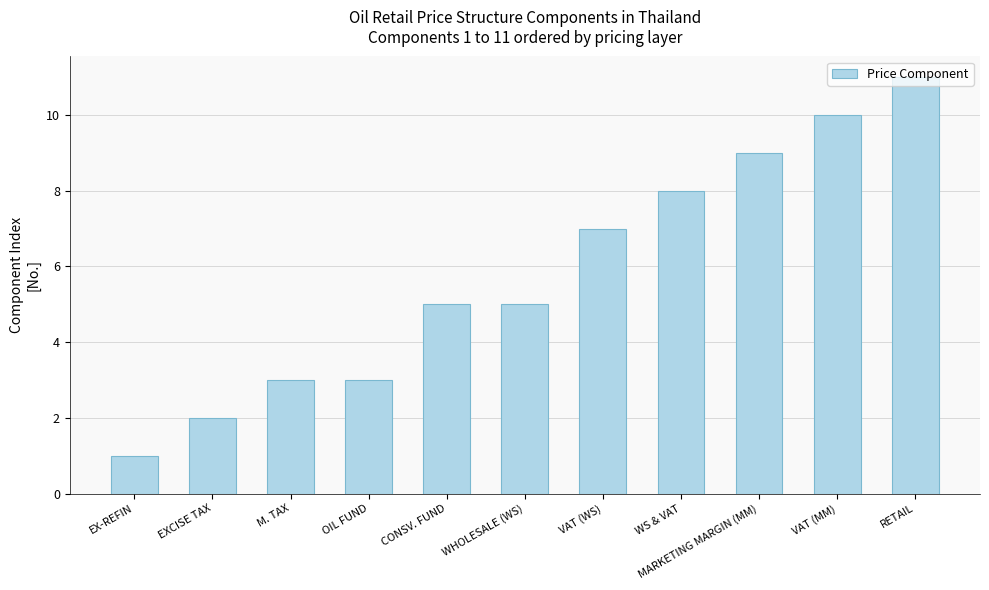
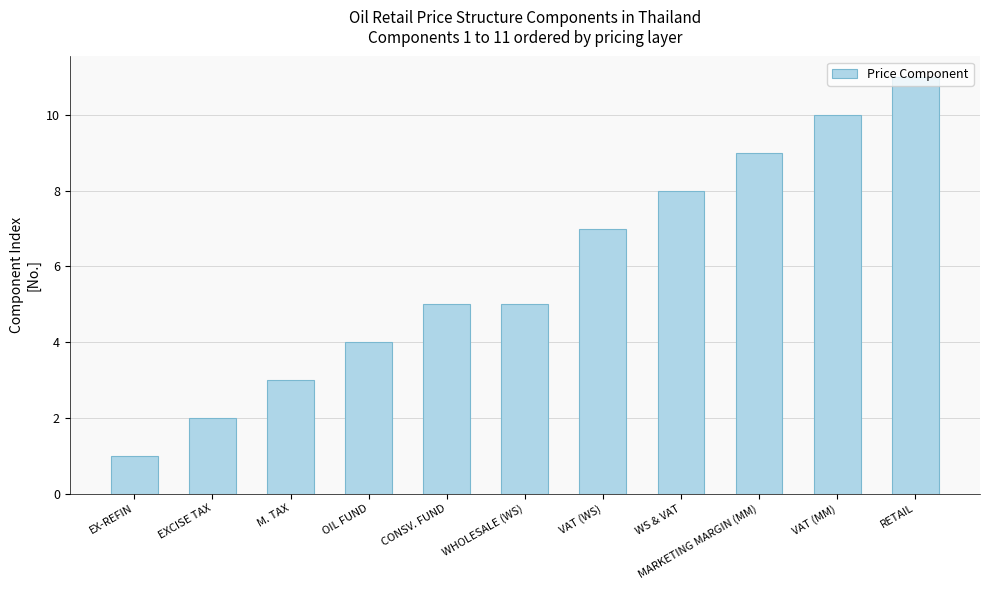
  {
    "EX-REFIN": 1,
    "EXCISE TAX": 2,
    "M. TAX": 3,
-   "OIL FUND": 3,
+   "OIL FUND": 4,
    "CONSV. FUND": 5,
    "WHOLESALE (WS)": 5,
    "VAT (WS)": 7,
    "WS & VAT": 8,
    "MARKETING MARGIN (MM)": 9,
    "VAT (MM)": 10
  }
